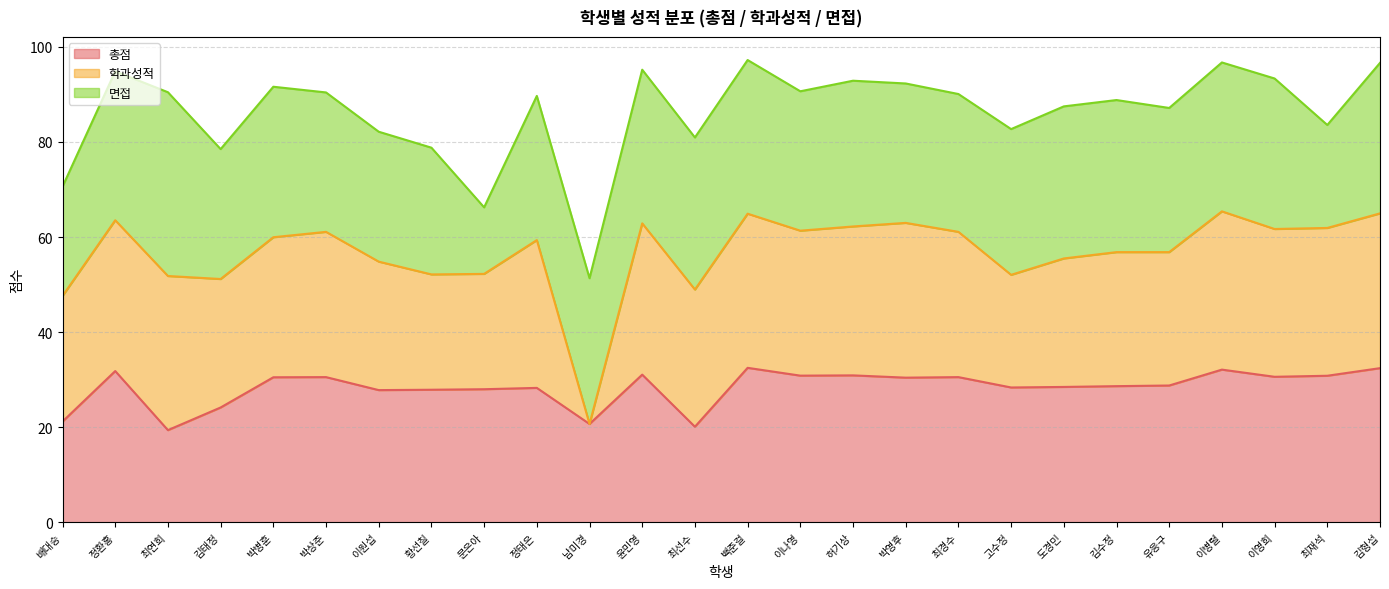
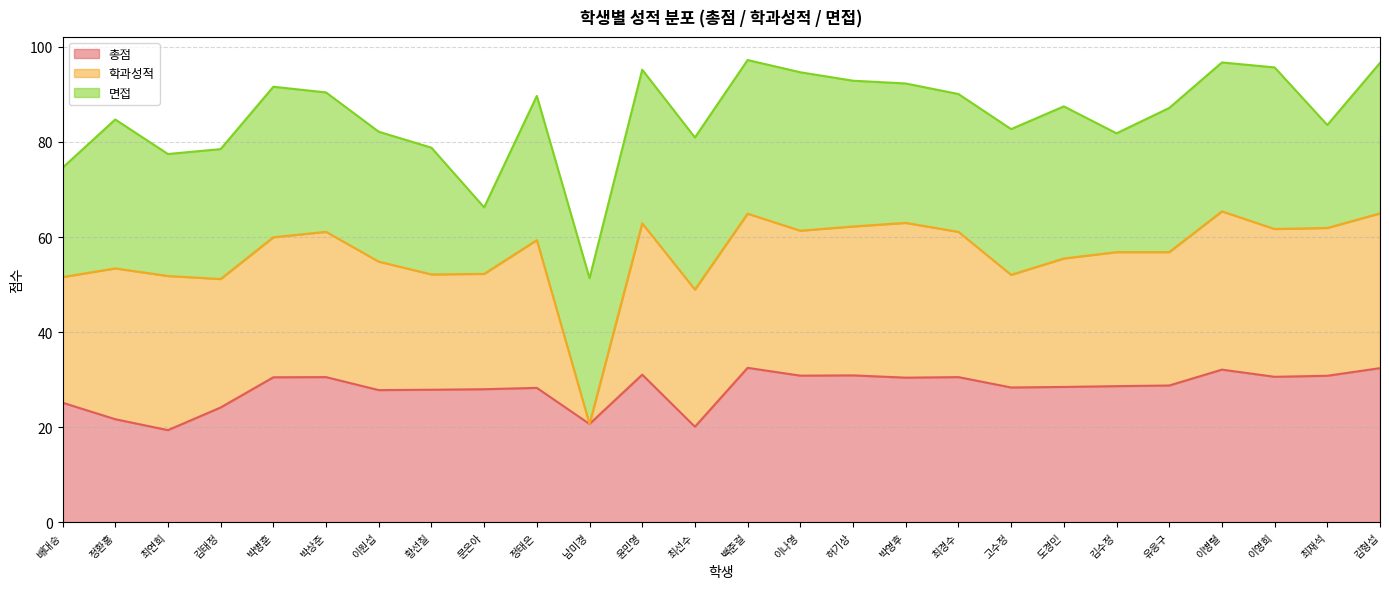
  {
    "총점": {
-     "배대승": 21,
-     "정환홍": 32,
+     "배대승": 25,
+     "정환홍": 22,
      "최연희": 19,
      "김태정": 24,
      "박병훈": 30,
      "박상준": 31,
      "이원섭": 28,
      "황선칠": 28,
      "문은아": 28,
      "정태은": 28,
      "윤민영": 31,
      "최선수": 20,
      "백준걸": 32,
      "이나영": 31,
      "허기상": 31,
      "박영후": 30,
      "최경수": 31,
      "고수정": 28,
      "도경민": 28,
      "김수정": 29,
      "유응구": 29,
      "이병렬": 32,
      "이영희": 31,
      "최재석": 31,
      "김형섭": 32
    },
    "학과성적": {
      "배대승": 26,
      "정환홍": 32,
      "최연희": 32,
      "김태정": 27,
      "박병훈": 29,
      "박상준": 31,
      "이원섭": 27,
      "황선칠": 24,
      "문은아": 24,
      "정태은": 31,
      "윤민영": 32,
      "최선수": 29,
      "백준걸": 32,
      "이나영": 30,
      "허기상": 31,
      "박영후": 33,
      "최경수": 31,
      "고수정": 24,
      "도경민": 27,
      "김수정": 28,
      "유응구": 28,
      "이병렬": 33,
      "이영희": 31,
      "최재석": 31,
      "김형섭": 33
    },
    "면접": {
      "배대승": 23,
-     "최연희": 39,
+     "최연희": 26,
      "김태정": 27,
      "박병훈": 32,
      "박상준": 29,
      "이원섭": 27,
      "황선칠": 27,
      "문은아": 14,
      "정태은": 30,
      "남미경": 31,
      "윤민영": 32,
      "최선수": 32,
      "백준걸": 32,
-     "이나영": 29,
+     "이나영": 33,
      "허기상": 31,
      "박영후": 29,
      "최경수": 29,
      "고수정": 31,
      "도경민": 32,
-     "김수정": 32,
+     "김수정": 25,
      "유응구": 30,
      "이병렬": 31,
-     "이영희": 32,
+     "이영희": 34,
      "최재석": 22,
      "김형섭": 32
    }
  }
